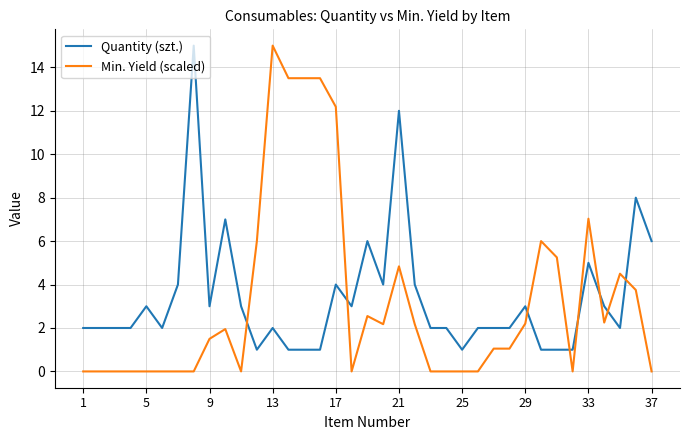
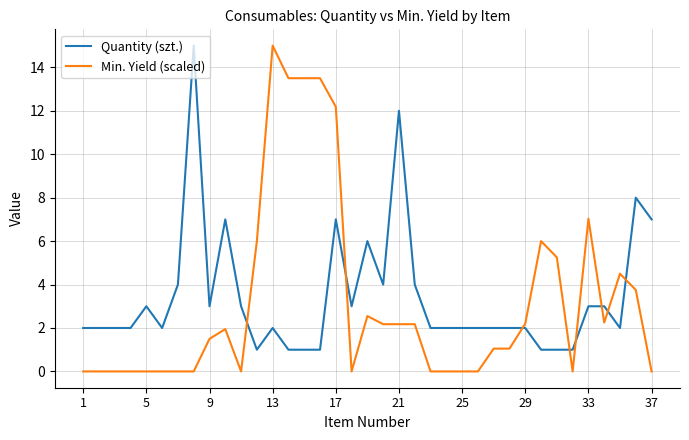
  {
    "Quantity (szt.)": {
      "1": 2,
      "5": 3,
      "9": 3,
      "13": 2,
-     "17": 4,
+     "17": 7,
      "21": 12,
-     "25": 1,
-     "29": 3,
-     "33": 5,
-     "37": 6
+     "25": 2,
+     "29": 2,
+     "33": 3,
+     "37": 7
    },
    "Min. Yield (scaled)": {
      "1": 0.0,
      "5": 0.0,
      "9": 1.5,
      "13": 15.0,
      "17": 12.2,
-     "21": 4.8,
+     "21": 2.2,
      "25": 0.0,
      "29": 2.2,
      "33": 7.0,
      "37": 0.0
    }
  }
